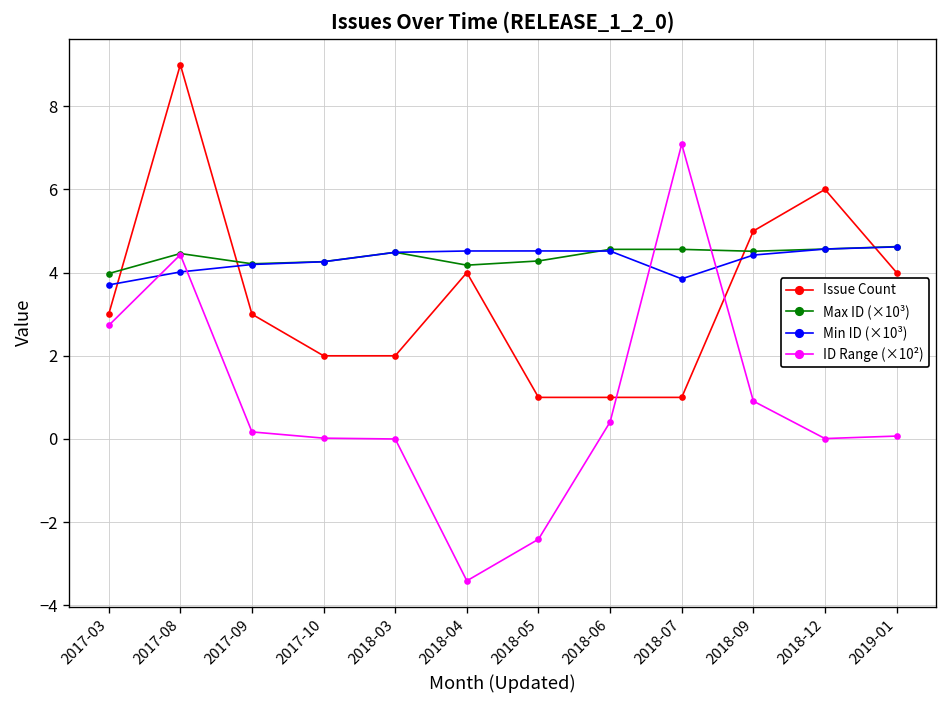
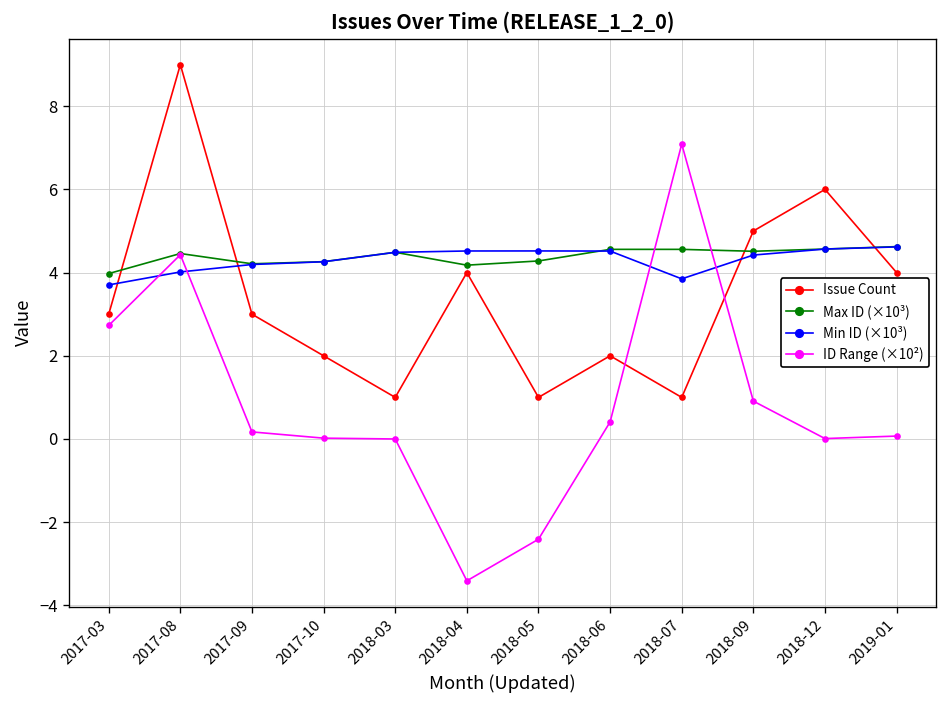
  {
    "Issue Count": {
      "2017-03": 3,
      "2017-08": 9,
      "2017-09": 3,
      "2017-10": 2,
-     "2018-03": 2,
+     "2018-03": 1,
      "2018-04": 4,
      "2018-05": 1,
-     "2018-06": 1,
+     "2018-06": 2,
      "2018-07": 1,
      "2018-09": 5,
      "2018-12": 6,
      "2019-01": 4
    },
    "Max ID (×10³)": {
      "2017-03": 4,
      "2018-04": 4.2,
      "2018-05": 4.3,
      "2018-07": 4.6,
      "2018-09": 4.5
    },
    "Min ID (×10³)": {
      "2017-03": 3.7,
      "2017-08": 4,
      "2018-04": 4.5,
      "2018-05": 4.5,
      "2018-07": 3.9,
      "2018-09": 4.4
    },
    "ID Range (×10²)": {
      "2017-03": 2.7,
      "2017-09": 0.2,
      "2017-10": 0,
      "2018-03": 0,
      "2018-04": -3.4,
      "2018-05": -2.4,
      "2018-06": 0.4,
      "2018-07": 7.1,
      "2018-09": 0.9,
      "2018-12": 0,
      "2019-01": 0
    }
  }
